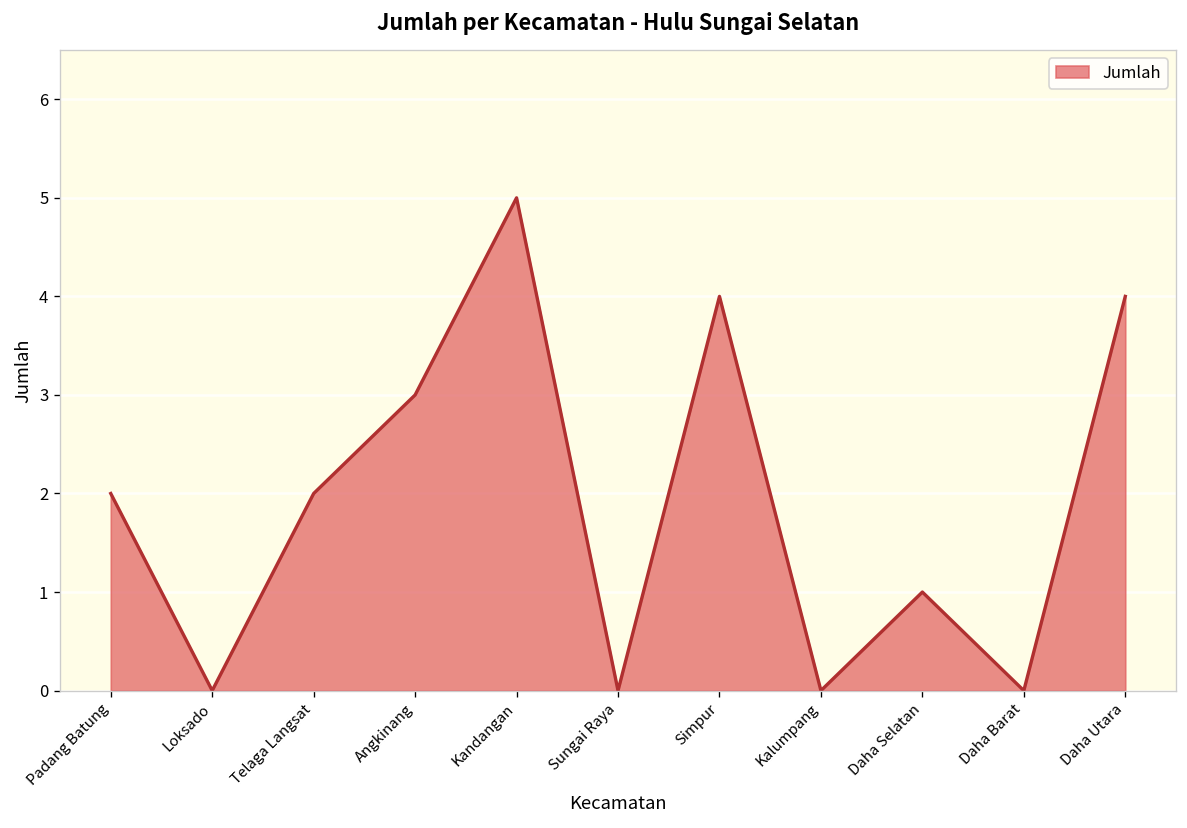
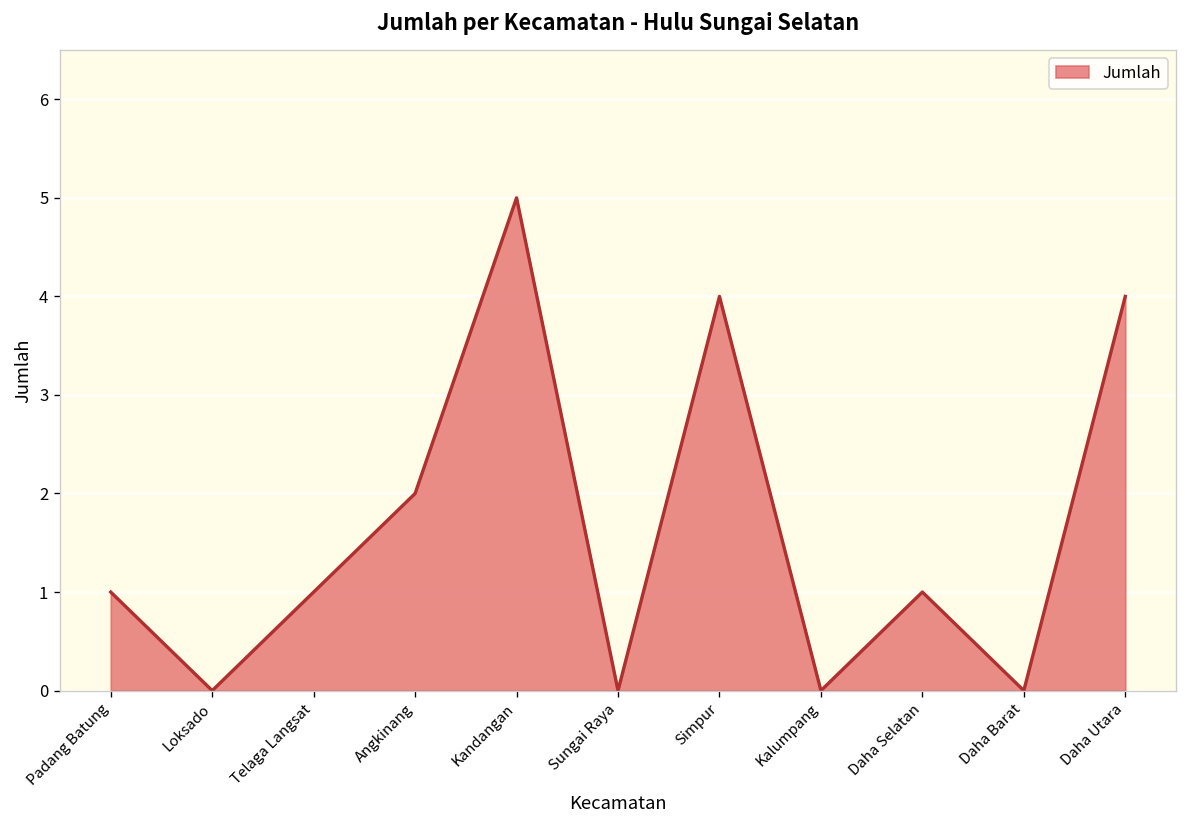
  {
-   "Padang Batung": 2,
+   "Padang Batung": 1,
    "Loksado": 0,
-   "Telaga Langsat": 2,
-   "Angkinang": 3,
+   "Telaga Langsat": 1,
+   "Angkinang": 2,
    "Kandangan": 5,
    "Sungai Raya": 0,
    "Simpur": 4,
    "Kalumpang": 0,
    "Daha Selatan": 1,
    "Daha Barat": 0,
    "Daha Utara": 4
  }
